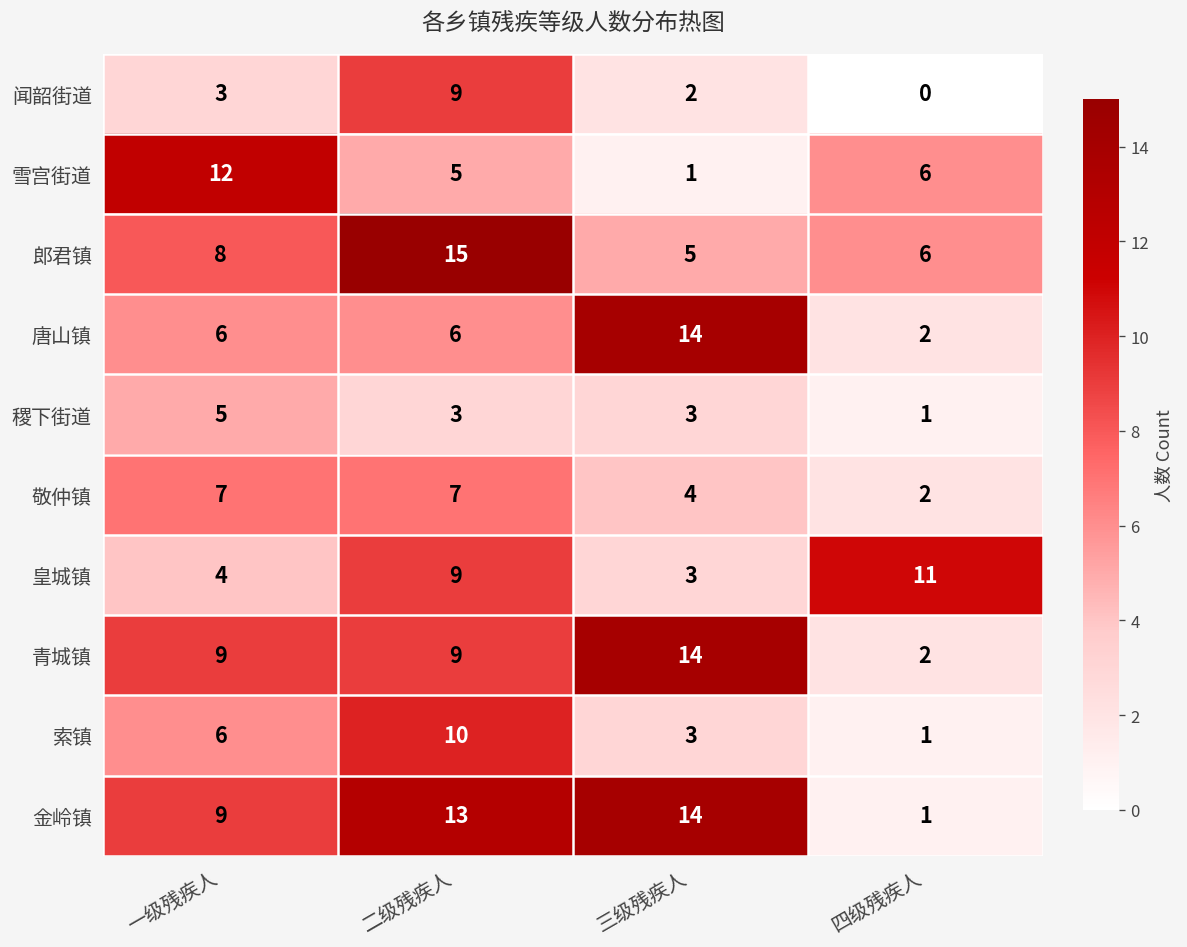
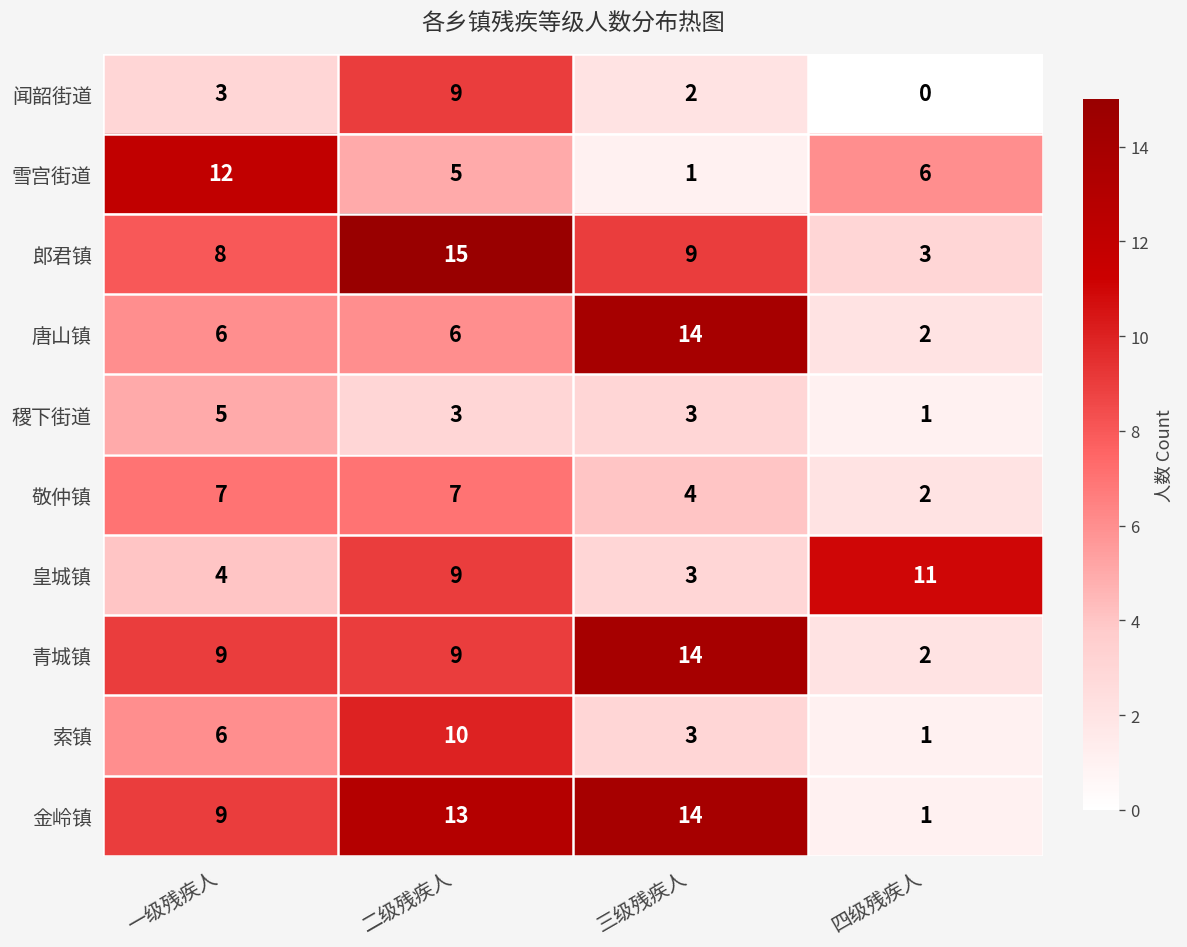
  {
    "闻韶街道": {
      "一级残疾人": 3,
      "二级残疾人": 9,
      "三级残疾人": 2,
      "四级残疾人": 0
    },
    "雪宫街道": {
      "一级残疾人": 12,
      "二级残疾人": 5,
      "三级残疾人": 1,
      "四级残疾人": 6
    },
    "郎君镇": {
      "一级残疾人": 8,
      "二级残疾人": 15,
-     "三级残疾人": 5,
-     "四级残疾人": 6
+     "三级残疾人": 9,
+     "四级残疾人": 3
    },
    "唐山镇": {
      "一级残疾人": 6,
      "二级残疾人": 6,
      "三级残疾人": 14,
      "四级残疾人": 2
    },
    "稷下街道": {
      "一级残疾人": 5,
      "二级残疾人": 3,
      "三级残疾人": 3,
      "四级残疾人": 1
    },
    "敬仲镇": {
      "一级残疾人": 7,
      "二级残疾人": 7,
      "三级残疾人": 4,
      "四级残疾人": 2
    },
    "皇城镇": {
      "一级残疾人": 4,
      "二级残疾人": 9,
      "三级残疾人": 3,
      "四级残疾人": 11
    },
    "青城镇": {
      "一级残疾人": 9,
      "二级残疾人": 9,
      "三级残疾人": 14,
      "四级残疾人": 2
    },
    "索镇": {
      "一级残疾人": 6,
      "二级残疾人": 10,
      "三级残疾人": 3,
      "四级残疾人": 1
    },
    "金岭镇": {
      "一级残疾人": 9,
      "二级残疾人": 13,
      "三级残疾人": 14,
      "四级残疾人": 1
    }
  }
